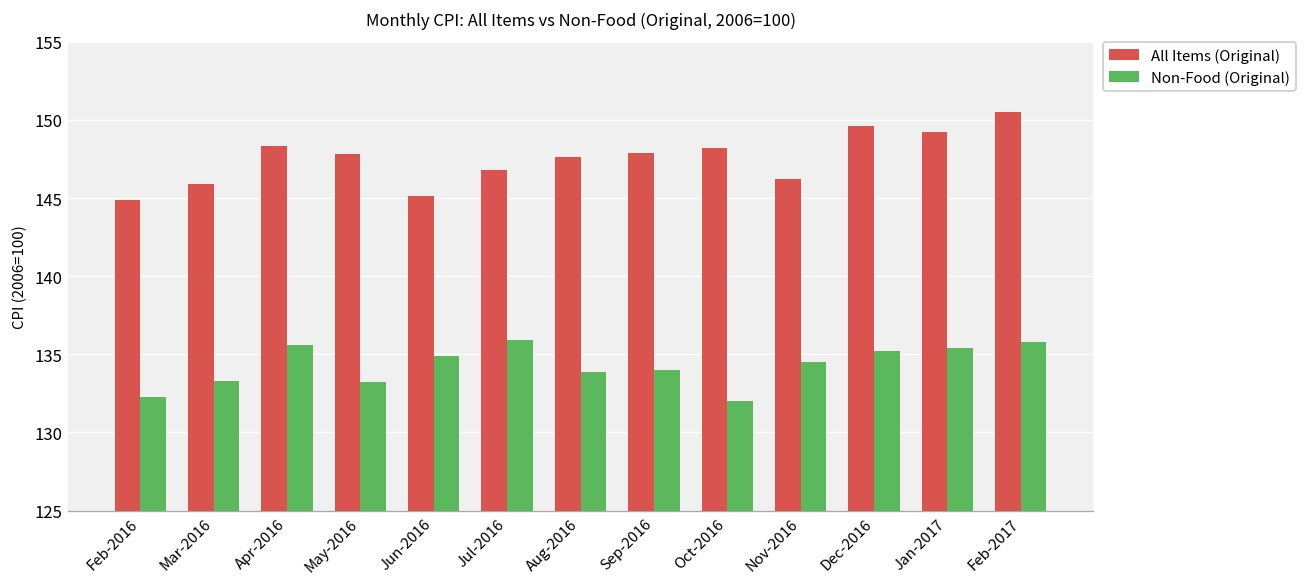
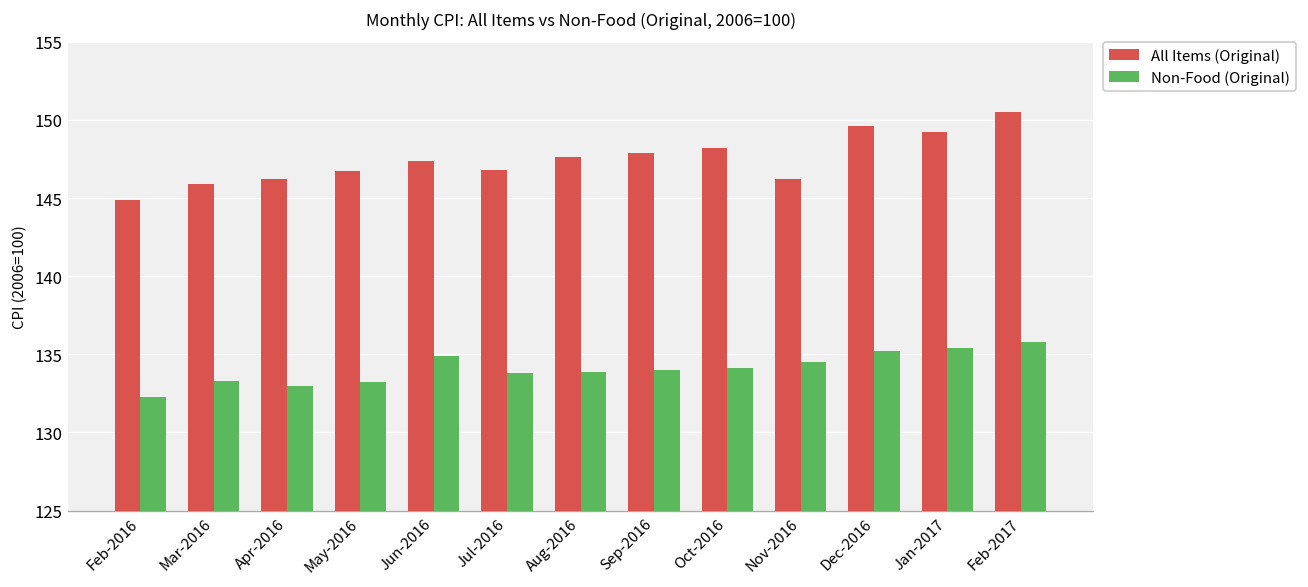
  {
    "All Items (Original)": {
      "Feb-2016": 144.9,
      "Mar-2016": 145.9,
-     "Apr-2016": 148.3,
-     "May-2016": 147.8,
-     "Jun-2016": 145.1,
+     "Apr-2016": 146.2,
+     "May-2016": 146.7,
+     "Jun-2016": 147.4,
      "Jul-2016": 146.8,
      "Aug-2016": 147.6,
      "Sep-2016": 147.9,
      "Oct-2016": 148.2,
      "Nov-2016": 146.2,
      "Dec-2016": 149.6,
      "Jan-2017": 149.2,
      "Feb-2017": 150.5
    },
    "Non-Food (Original)": {
      "Feb-2016": 132.3,
      "Mar-2016": 133.3,
-     "Apr-2016": 135.6,
+     "Apr-2016": 133.0,
      "May-2016": 133.2,
      "Jun-2016": 134.9,
-     "Jul-2016": 135.9,
+     "Jul-2016": 133.8,
      "Aug-2016": 133.9,
      "Sep-2016": 134.0,
-     "Oct-2016": 132.0,
+     "Oct-2016": 134.1,
      "Nov-2016": 134.5,
      "Dec-2016": 135.2,
      "Jan-2017": 135.4,
      "Feb-2017": 135.8
    }
  }
